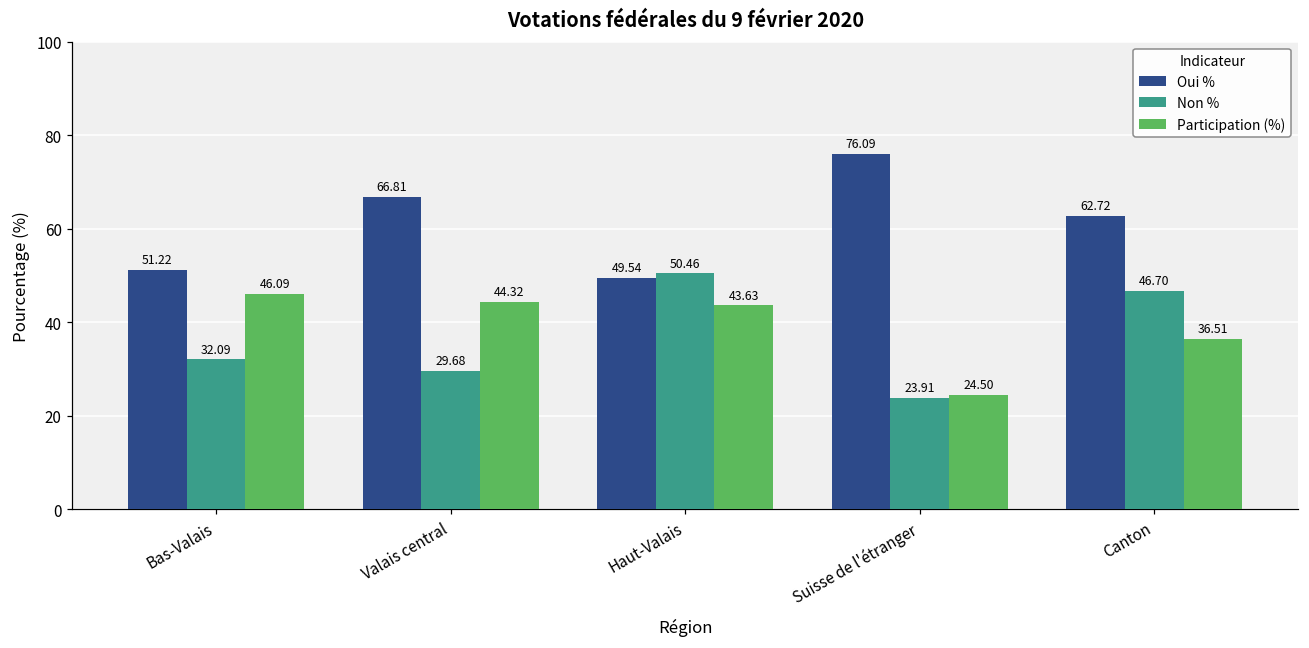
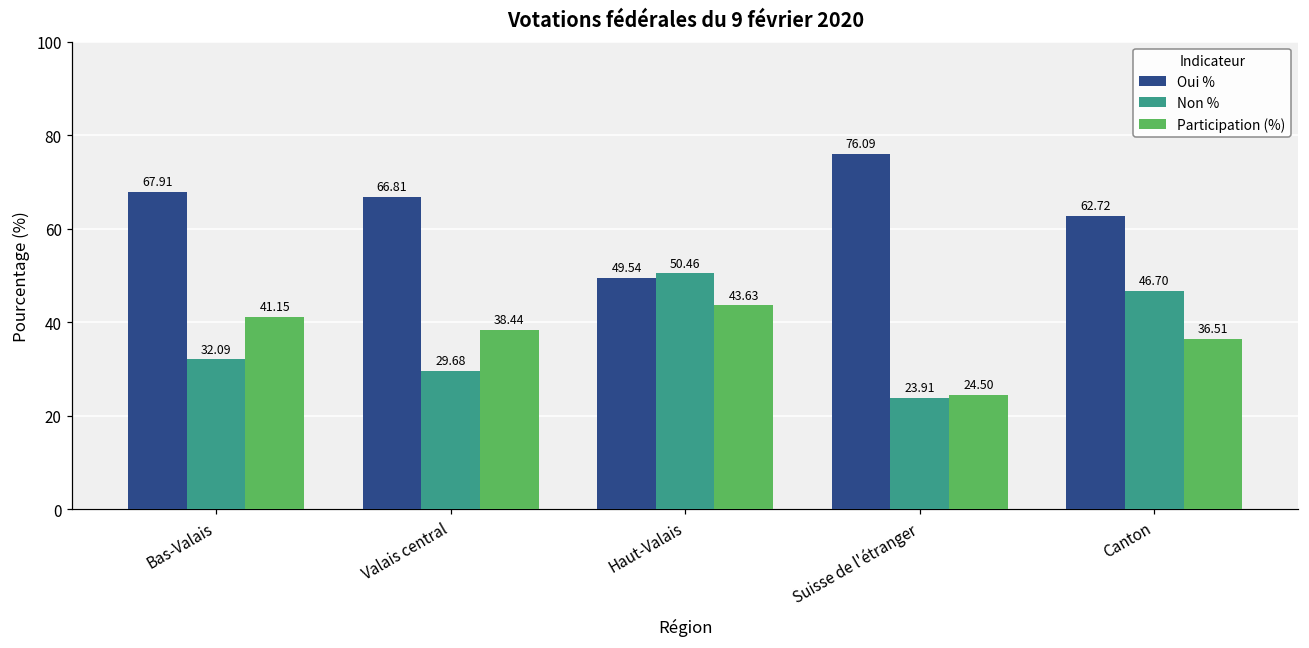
  {
    "Oui %": {
-     "Bas-Valais": 51.22,
+     "Bas-Valais": 67.91,
      "Valais central": 66.81,
      "Haut-Valais": 49.54,
      "Suisse de l'étranger": 76.09,
      "Canton": 62.72
    },
    "Non %": {
      "Bas-Valais": 32.09,
      "Valais central": 29.68,
      "Haut-Valais": 50.46,
      "Suisse de l'étranger": 23.91,
      "Canton": 46.70
    },
    "Participation (%)": {
-     "Bas-Valais": 46.09,
-     "Valais central": 44.32,
+     "Bas-Valais": 41.15,
+     "Valais central": 38.44,
      "Haut-Valais": 43.63,
      "Suisse de l'étranger": 24.50,
      "Canton": 36.51
    }
  }
